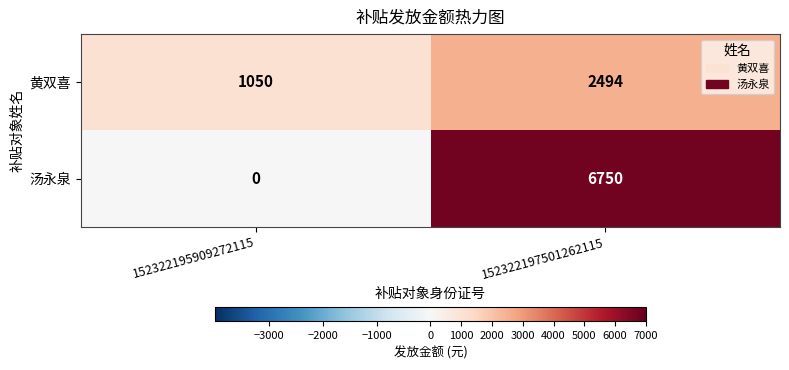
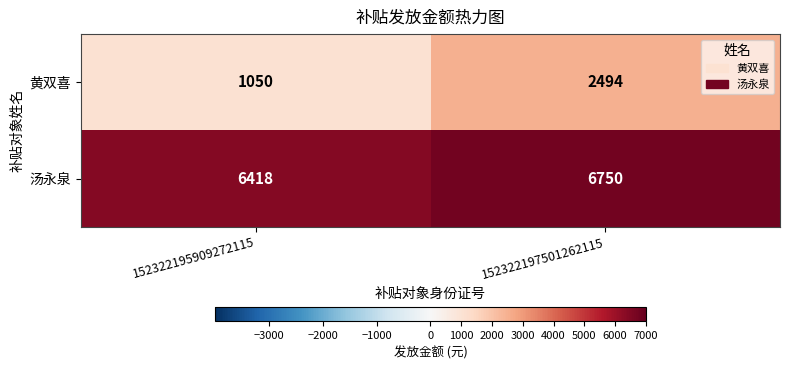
  {
    "黄双喜": {
      "152322195909272115": 1050,
      "152322197501262115": 2494
    },
    "汤永泉": {
-     "152322195909272115": 0,
+     "152322195909272115": 6418,
      "152322197501262115": 6750
    }
  }
